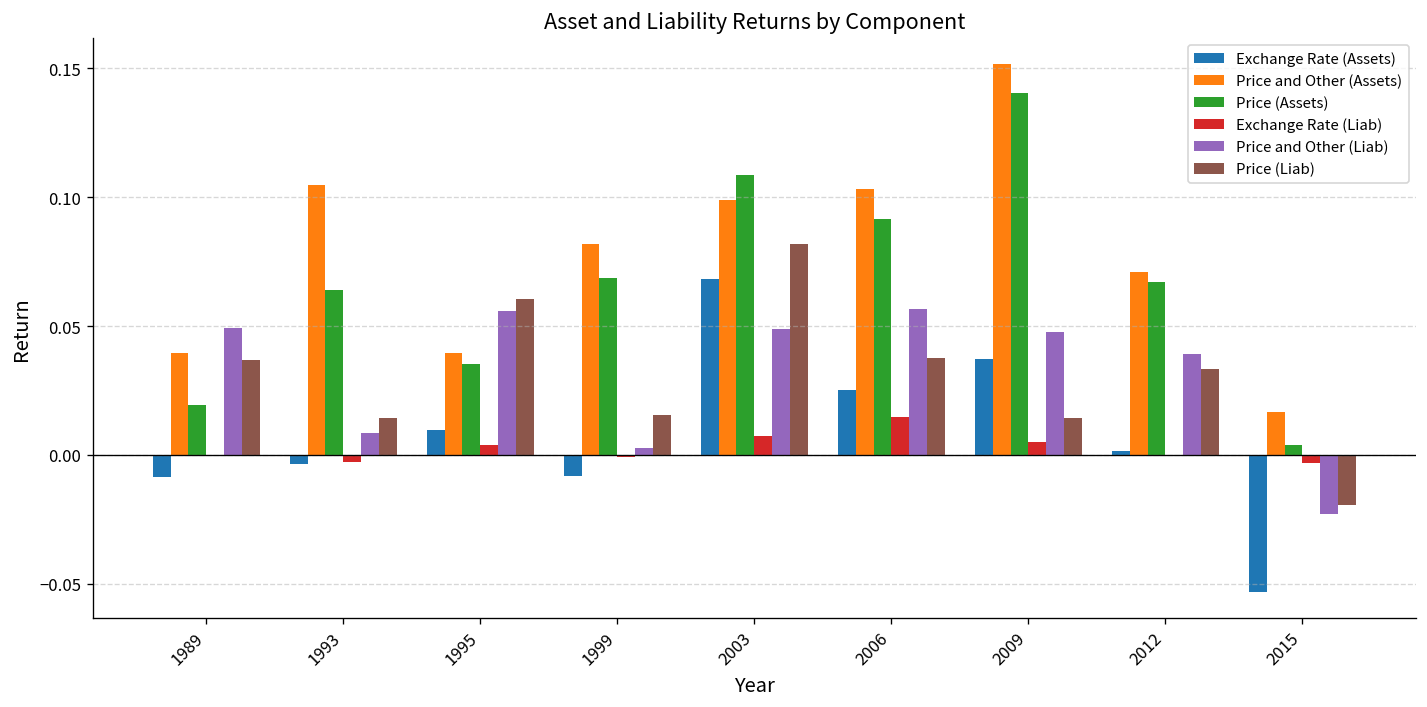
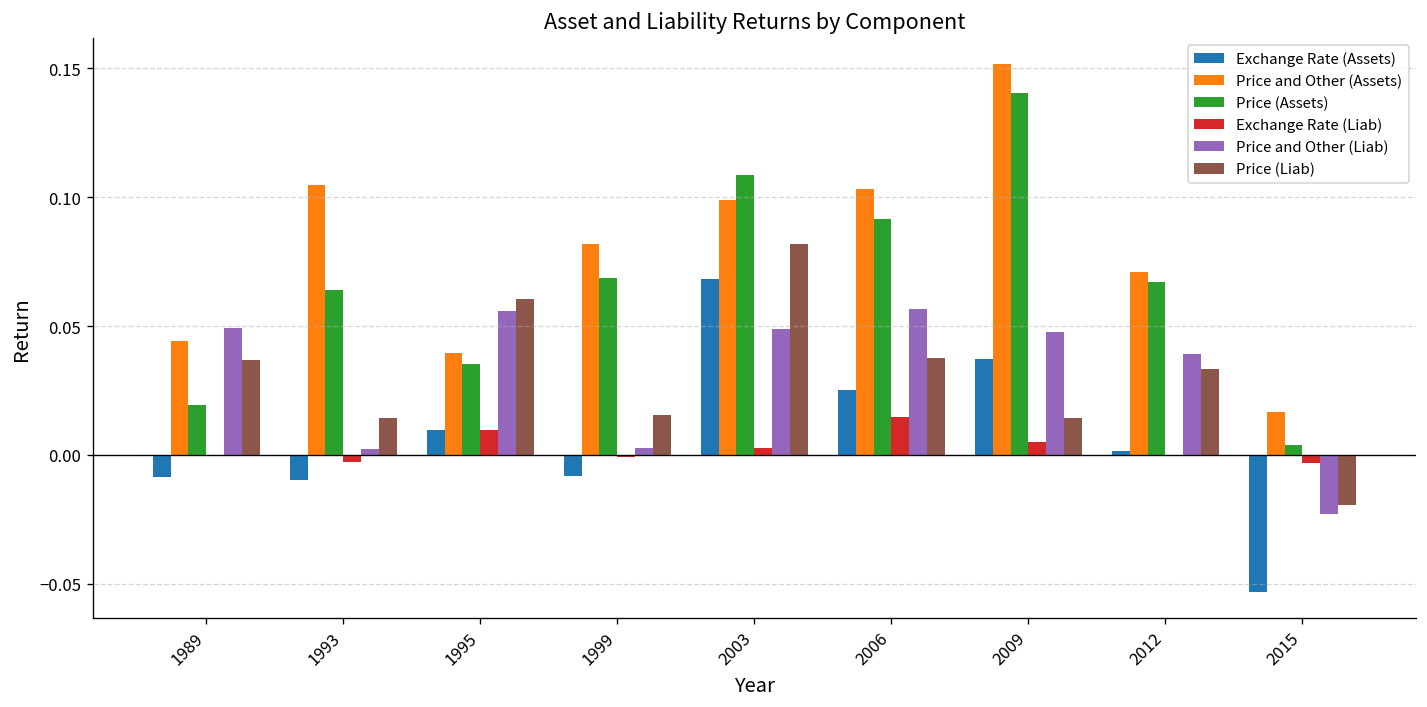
  {
    "Exchange Rate (Assets)": {
      "1989": -0.008,
-     "1993": -0.004,
+     "1993": -0.010,
      "1995": 0.010,
      "1999": -0.008,
      "2003": 0.068,
      "2006": 0.025,
      "2009": 0.037,
      "2012": 0.002,
      "2015": -0.053
    },
    "Price and Other (Assets)": {
-     "1989": 0.040,
+     "1989": 0.044,
      "1993": 0.105,
      "1995": 0.039,
      "1999": 0.082,
      "2003": 0.099,
      "2006": 0.103,
      "2009": 0.152,
      "2012": 0.071,
      "2015": 0.017
    },
    "Price (Assets)": {
      "1989": 0.019,
      "1993": 0.064,
      "1995": 0.035,
      "1999": 0.069,
      "2003": 0.109,
      "2006": 0.091,
      "2009": 0.141,
      "2012": 0.067,
      "2015": 0.004
    },
    "Exchange Rate (Liab)": {
      "1993": -0.003,
-     "1995": 0.004,
-     "2003": 0.007,
+     "1995": 0.010,
+     "2003": 0.003,
      "2006": 0.015,
      "2009": 0.005,
      "2015": -0.003
    },
    "Price and Other (Liab)": {
      "1989": 0.049,
-     "1993": 0.009,
+     "1993": 0.002,
      "1995": 0.056,
      "1999": 0.003,
      "2003": 0.049,
      "2006": 0.057,
      "2009": 0.048,
      "2012": 0.039,
      "2015": -0.023
    },
    "Price (Liab)": {
      "1989": 0.037,
      "1993": 0.014,
      "1995": 0.060,
      "1999": 0.015,
      "2003": 0.082,
      "2006": 0.038,
      "2009": 0.014,
      "2012": 0.033,
      "2015": -0.020
    }
  }
